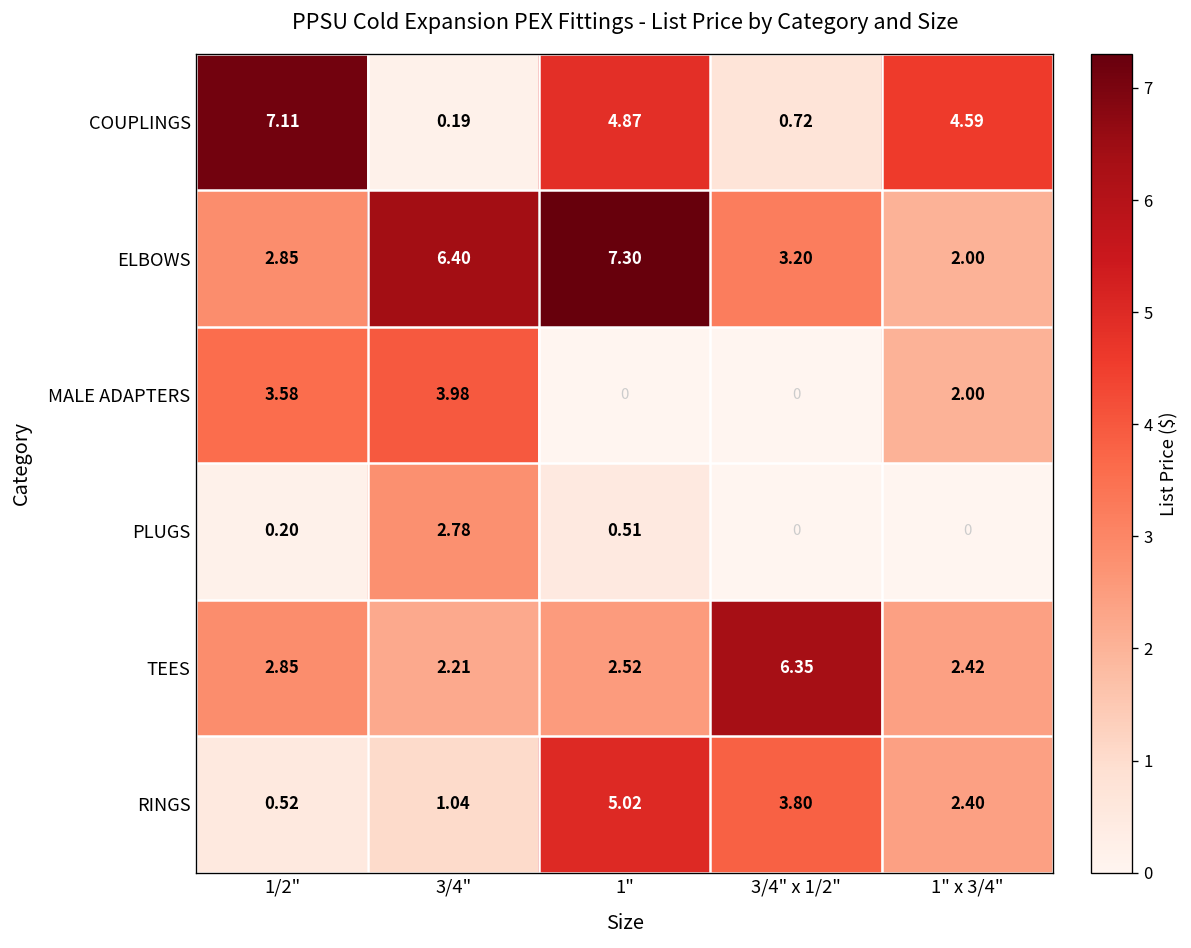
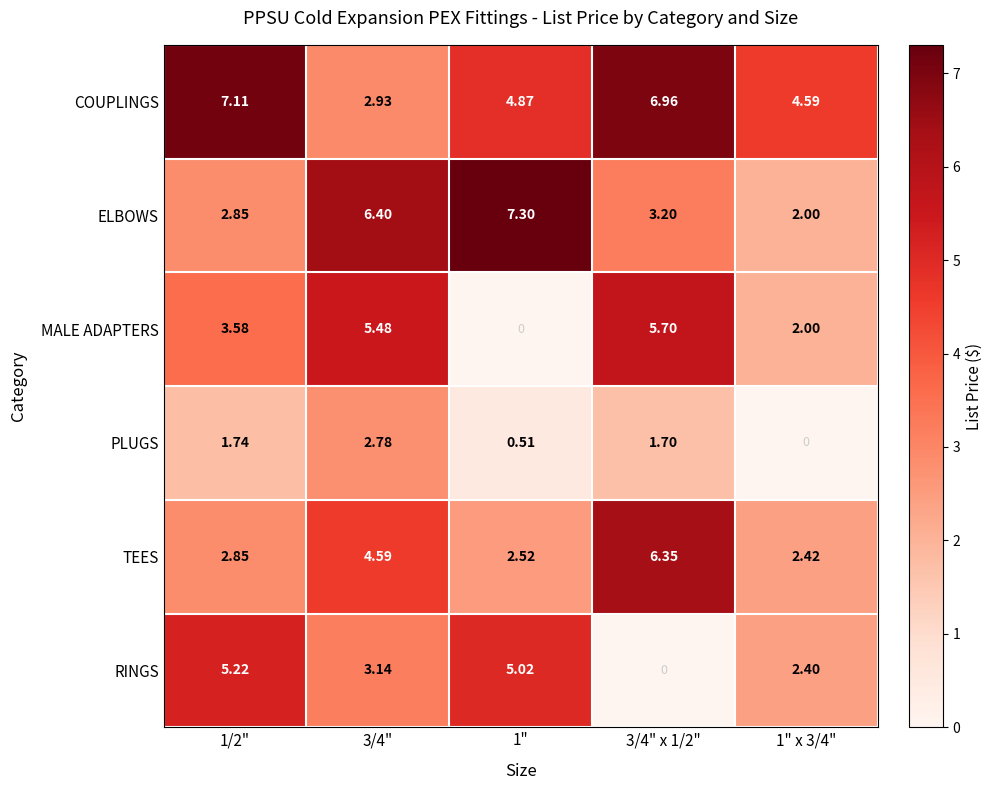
  {
    "COUPLINGS": {
      "1/2\"": 7.11,
-     "3/4\"": 0.19,
+     "3/4\"": 2.93,
      "1\"": 4.87,
-     "3/4\" x 1/2\"": 0.72,
+     "3/4\" x 1/2\"": 6.96,
      "1\" x 3/4\"": 4.59
    },
    "ELBOWS": {
      "1/2\"": 2.85,
      "3/4\"": 6.40,
      "1\"": 7.30,
      "3/4\" x 1/2\"": 3.20,
      "1\" x 3/4\"": 2.00
    },
    "MALE ADAPTERS": {
      "1/2\"": 3.58,
-     "3/4\"": 3.98,
+     "3/4\"": 5.48,
      "1\"": 0,
-     "3/4\" x 1/2\"": 0,
+     "3/4\" x 1/2\"": 5.70,
      "1\" x 3/4\"": 2.00
    },
    "PLUGS": {
-     "1/2\"": 0.20,
+     "1/2\"": 1.74,
      "3/4\"": 2.78,
      "1\"": 0.51,
-     "3/4\" x 1/2\"": 0,
+     "3/4\" x 1/2\"": 1.70,
      "1\" x 3/4\"": 0
    },
    "TEES": {
      "1/2\"": 2.85,
-     "3/4\"": 2.21,
+     "3/4\"": 4.59,
      "1\"": 2.52,
      "3/4\" x 1/2\"": 6.35,
      "1\" x 3/4\"": 2.42
    },
    "RINGS": {
-     "1/2\"": 0.52,
-     "3/4\"": 1.04,
+     "1/2\"": 5.22,
+     "3/4\"": 3.14,
      "1\"": 5.02,
-     "3/4\" x 1/2\"": 3.80,
+     "3/4\" x 1/2\"": 0,
      "1\" x 3/4\"": 2.40
    }
  }
